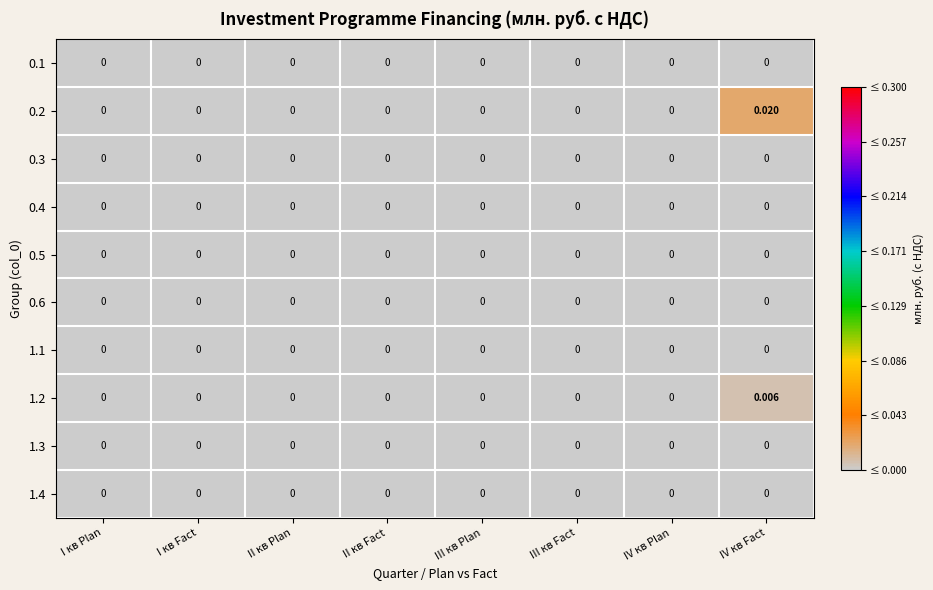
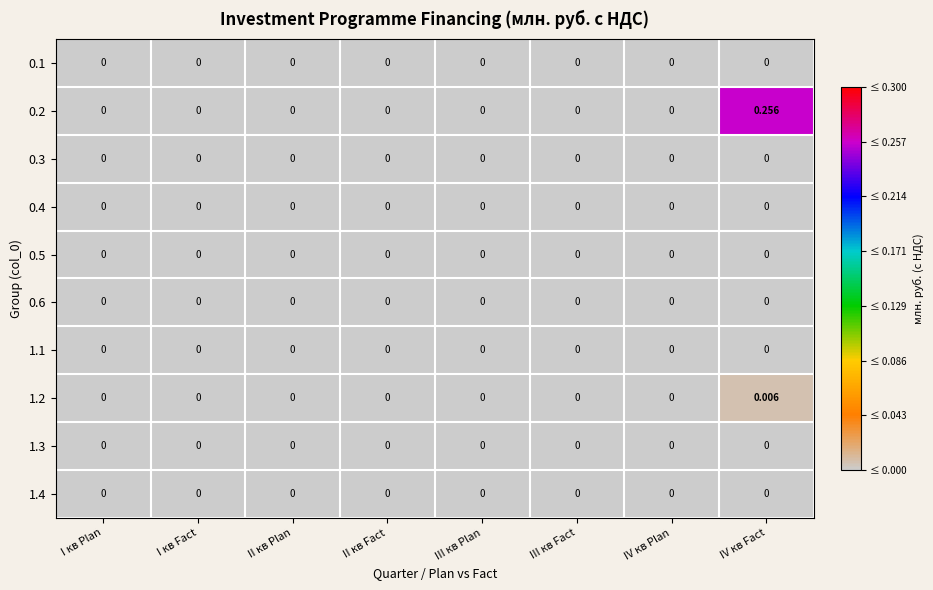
  {
    "0.1": {
      "I кв Plan": 0,
      "I кв Fact": 0,
      "II кв Plan": 0,
      "II кв Fact": 0,
      "III кв Plan": 0,
      "III кв Fact": 0,
      "IV кв Plan": 0,
      "IV кв Fact": 0
    },
    "0.2": {
      "I кв Plan": 0,
      "I кв Fact": 0,
      "II кв Plan": 0,
      "II кв Fact": 0,
      "III кв Plan": 0,
      "III кв Fact": 0,
      "IV кв Plan": 0,
-     "IV кв Fact": 0.020
+     "IV кв Fact": 0.256
    },
    "0.3": {
      "I кв Plan": 0,
      "I кв Fact": 0,
      "II кв Plan": 0,
      "II кв Fact": 0,
      "III кв Plan": 0,
      "III кв Fact": 0,
      "IV кв Plan": 0,
      "IV кв Fact": 0
    },
    "0.4": {
      "I кв Plan": 0,
      "I кв Fact": 0,
      "II кв Plan": 0,
      "II кв Fact": 0,
      "III кв Plan": 0,
      "III кв Fact": 0,
      "IV кв Plan": 0,
      "IV кв Fact": 0
    },
    "0.5": {
      "I кв Plan": 0,
      "I кв Fact": 0,
      "II кв Plan": 0,
      "II кв Fact": 0,
      "III кв Plan": 0,
      "III кв Fact": 0,
      "IV кв Plan": 0,
      "IV кв Fact": 0
    },
    "0.6": {
      "I кв Plan": 0,
      "I кв Fact": 0,
      "II кв Plan": 0,
      "II кв Fact": 0,
      "III кв Plan": 0,
      "III кв Fact": 0,
      "IV кв Plan": 0,
      "IV кв Fact": 0
    },
    "1.1": {
      "I кв Plan": 0,
      "I кв Fact": 0,
      "II кв Plan": 0,
      "II кв Fact": 0,
      "III кв Plan": 0,
      "III кв Fact": 0,
      "IV кв Plan": 0,
      "IV кв Fact": 0
    },
    "1.2": {
      "I кв Plan": 0,
      "I кв Fact": 0,
      "II кв Plan": 0,
      "II кв Fact": 0,
      "III кв Plan": 0,
      "III кв Fact": 0,
      "IV кв Plan": 0,
      "IV кв Fact": 0.006
    },
    "1.3": {
      "I кв Plan": 0,
      "I кв Fact": 0,
      "II кв Plan": 0,
      "II кв Fact": 0,
      "III кв Plan": 0,
      "III кв Fact": 0,
      "IV кв Plan": 0,
      "IV кв Fact": 0
    },
    "1.4": {
      "I кв Plan": 0,
      "I кв Fact": 0,
      "II кв Plan": 0,
      "II кв Fact": 0,
      "III кв Plan": 0,
      "III кв Fact": 0,
      "IV кв Plan": 0,
      "IV кв Fact": 0
    }
  }
